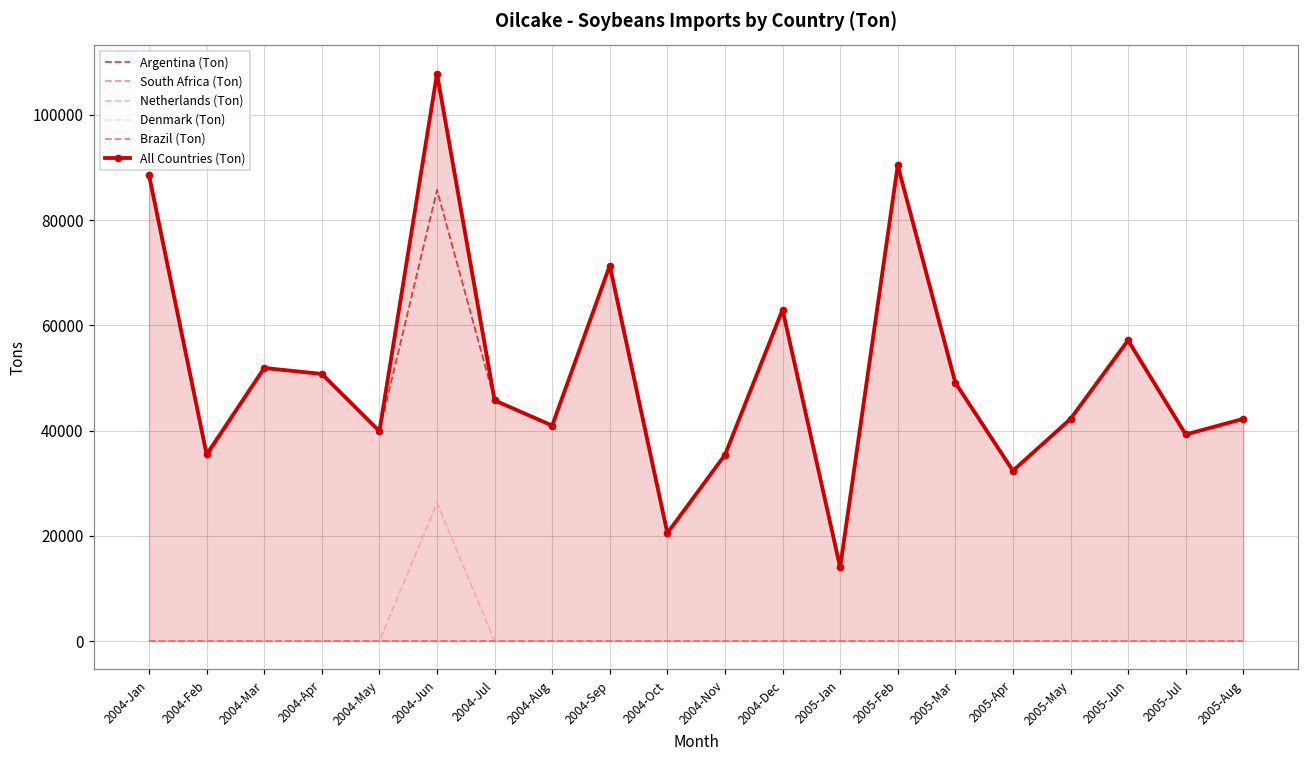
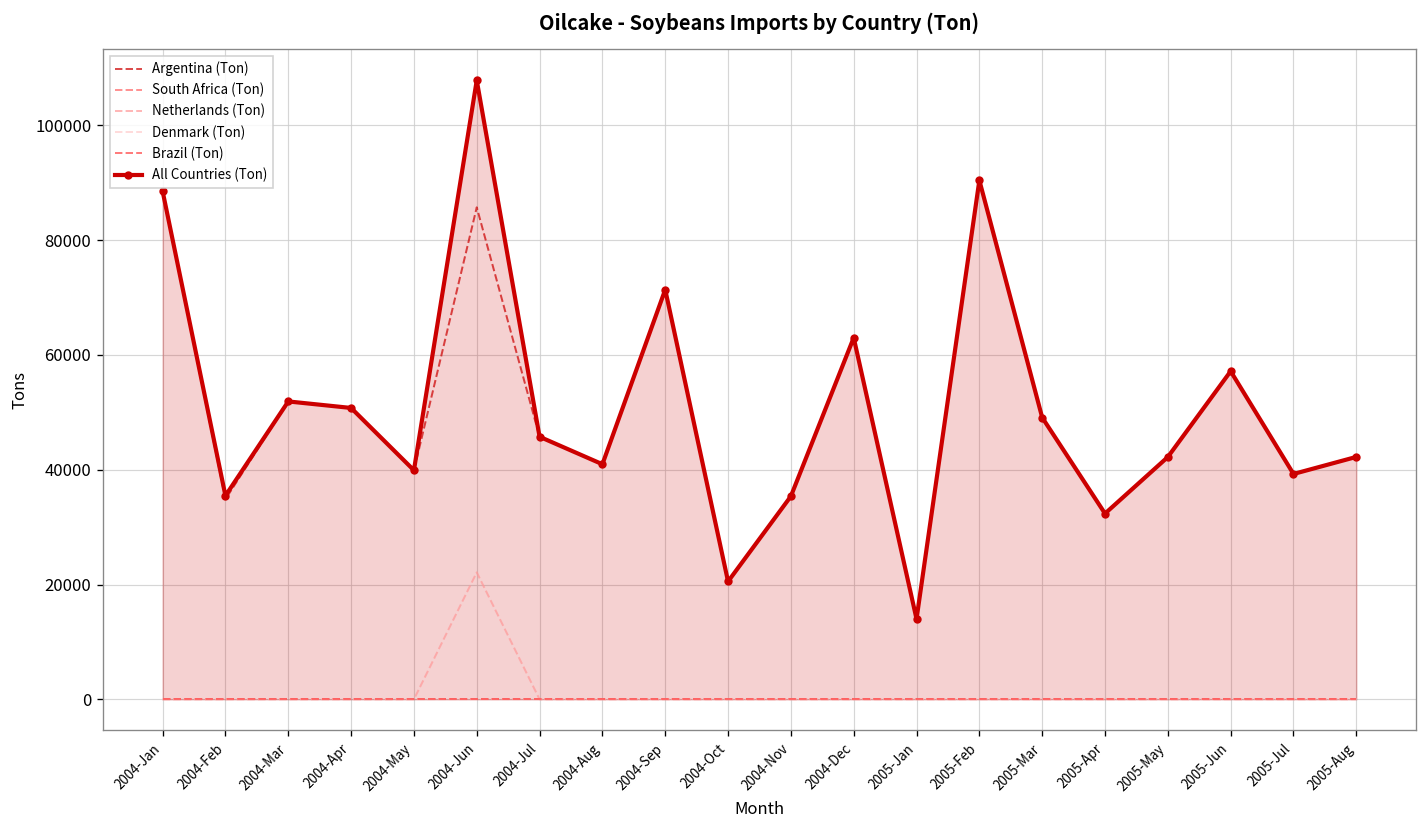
  {
    "Brazil (Ton)": {
      "2004-Jun": 0
    },
    "Netherlands (Ton)": {
-     "2004-Jun": 26000
+     "2004-Jun": 22000
    }
  }
